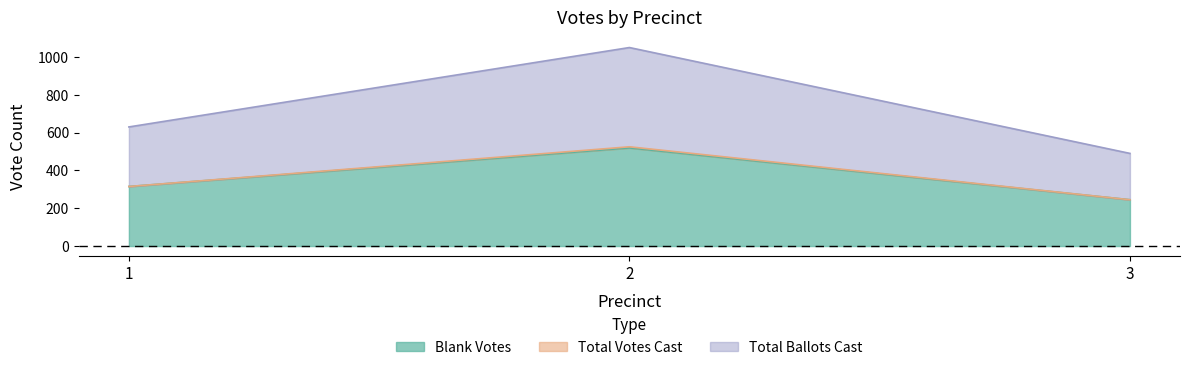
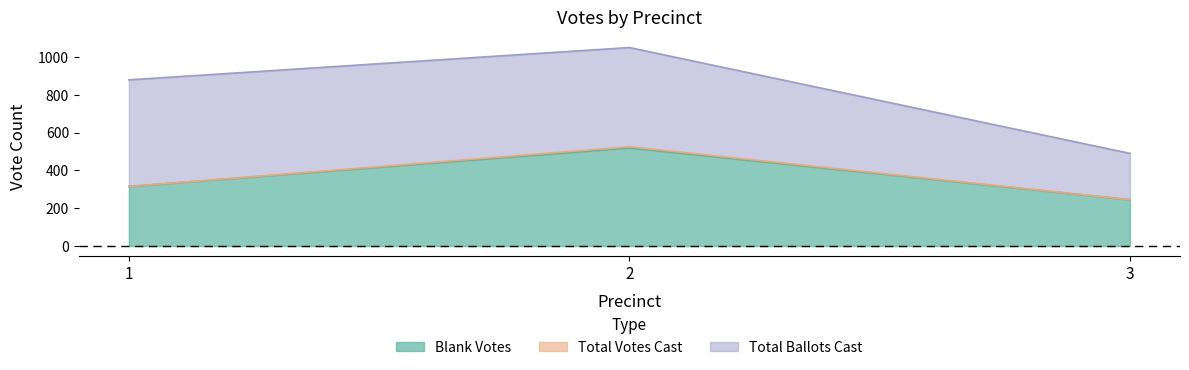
  {
    "Total Ballots Cast": {
-     "1": 320,
+     "1": 560,
      "2": 530,
      "3": 250
    }
  }
